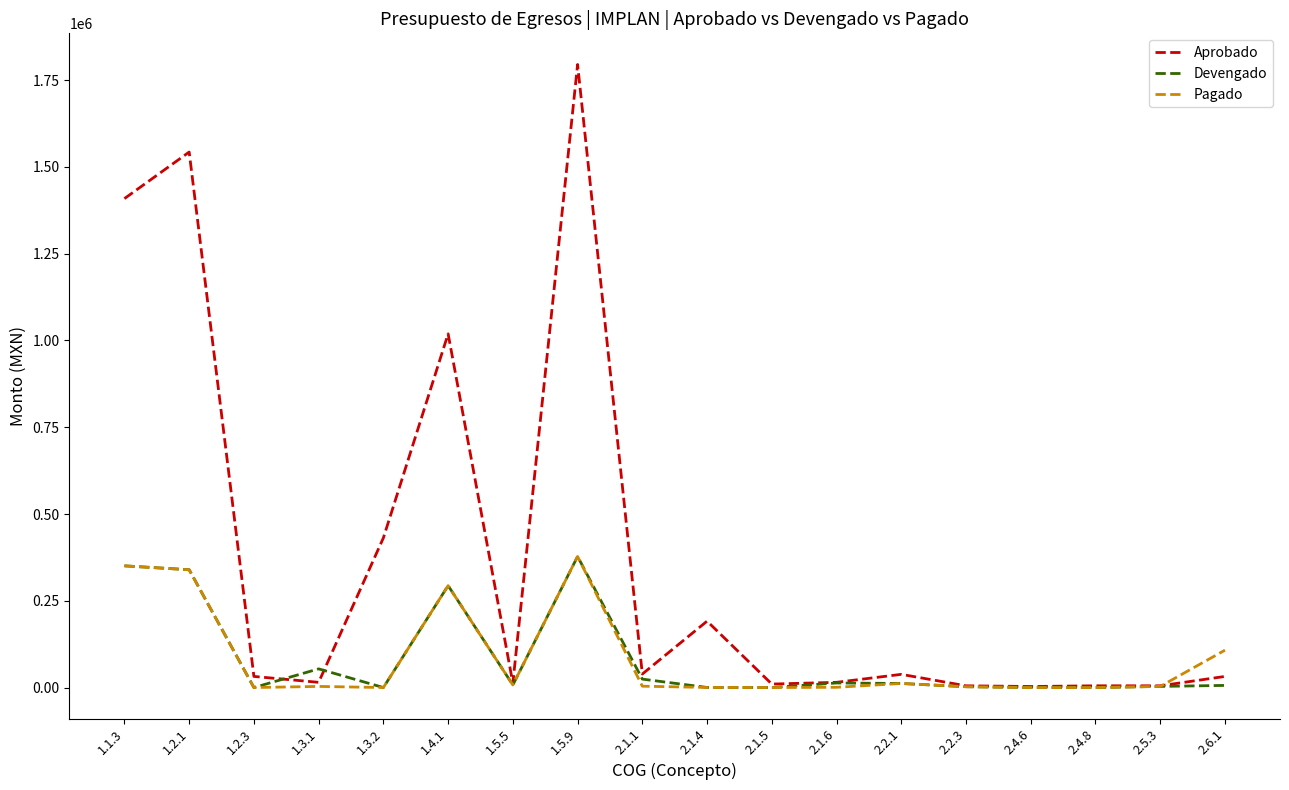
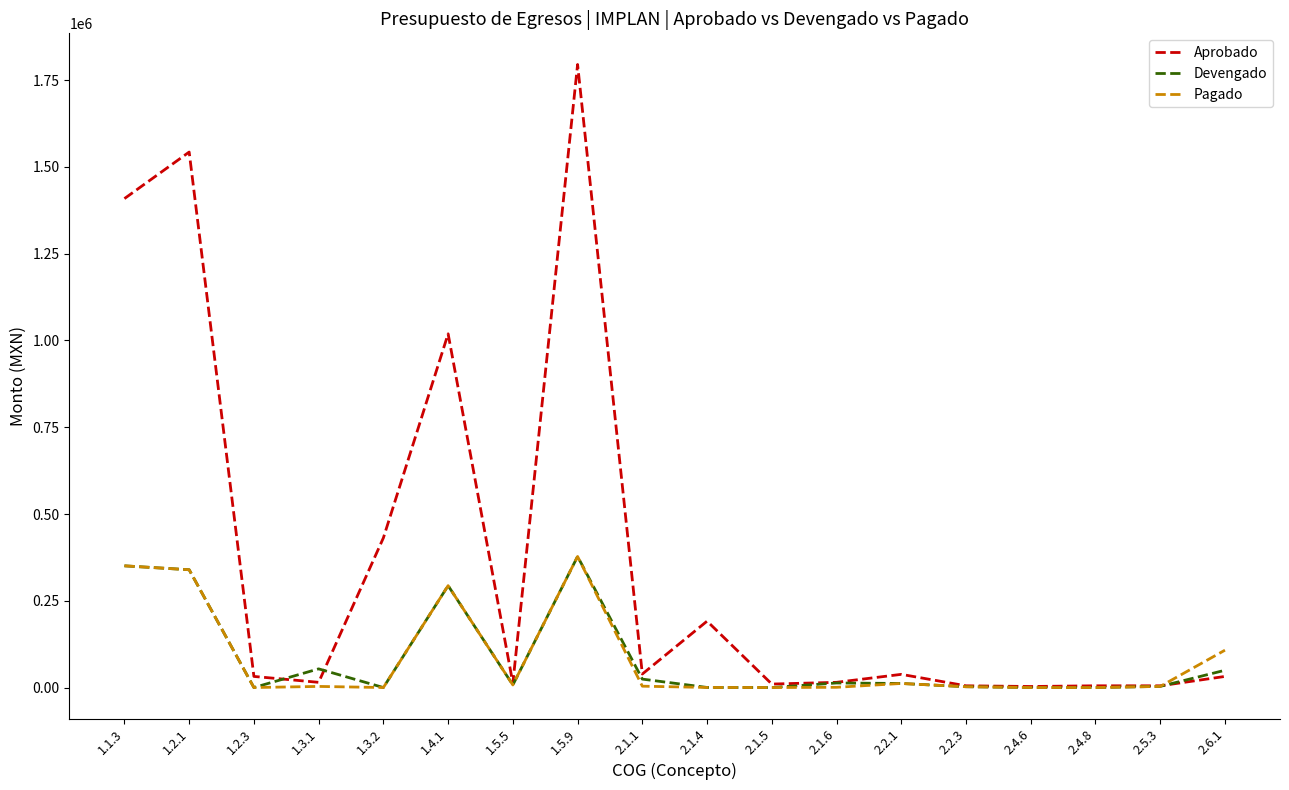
  {
    "Aprobado": {
      "1.1.3": 1410000,
      "1.2.1": 1540000,
      "1.2.3": 30000,
      "1.3.1": 20000,
      "1.3.2": 430000,
      "1.4.1": 1020000,
      "1.5.9": 1800000,
      "2.1.1": 40000,
      "2.1.4": 190000,
      "2.1.5": 10000,
      "2.2.1": 40000,
      "2.6.1": 30000
    },
    "Devengado": {
      "1.3.1": 50000,
      "2.1.1": 20000,
-     "2.6.1": 10000
+     "2.6.1": 50000
    },
    "Pagado": {
      "1.3.1": 0,
      "2.1.1": 0,
      "2.1.6": 0,
      "2.6.1": 110000
    }
  }
